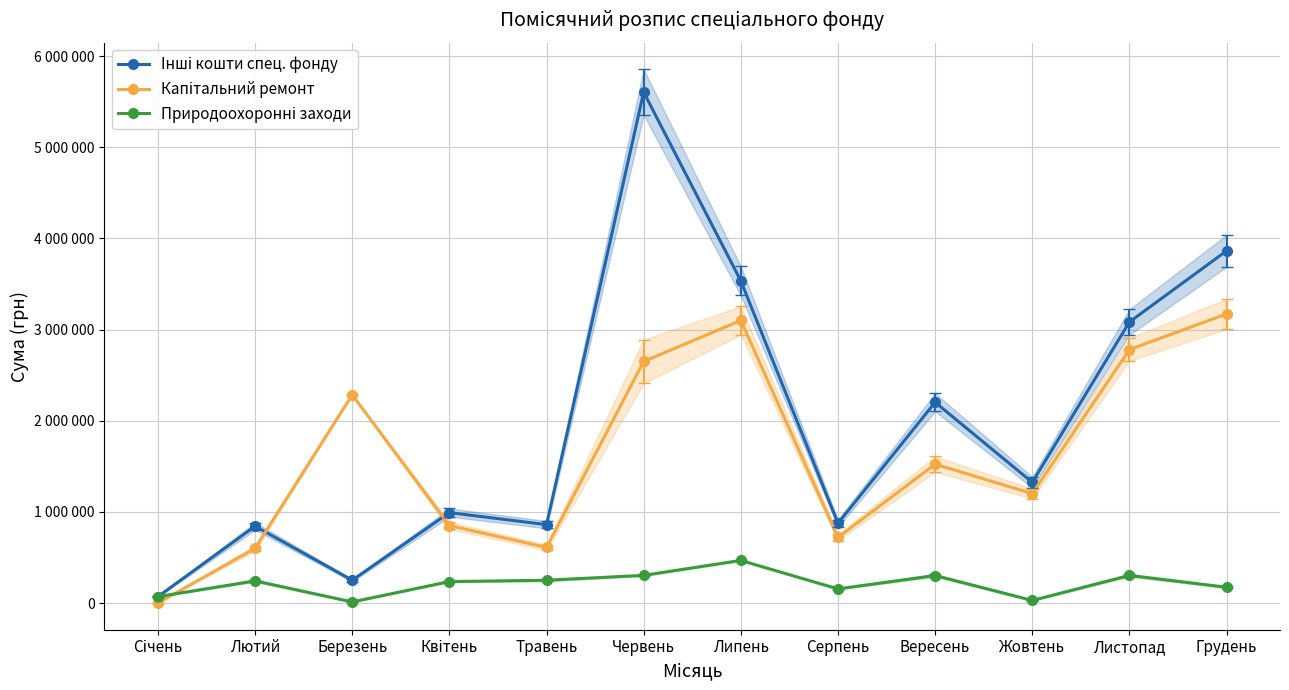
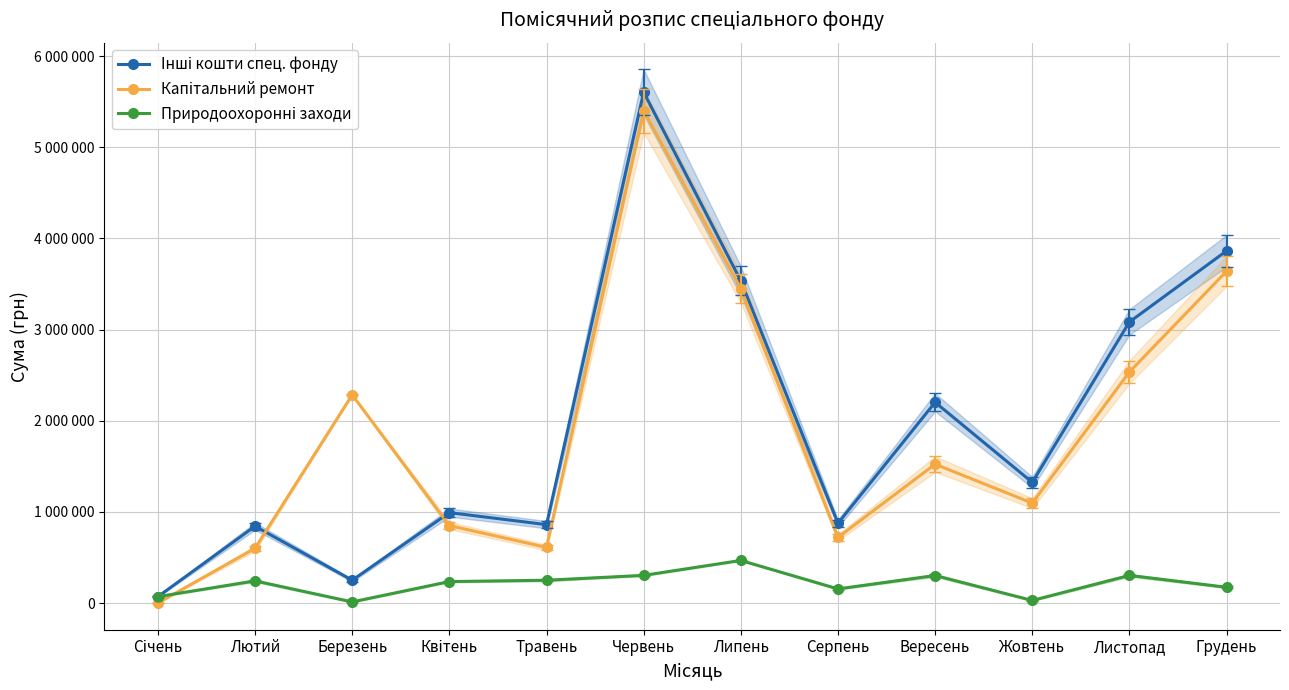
  {
    "Капітальний ремонт": {
      "Лютий": 600000,
      "Квітень": 900000,
      "Травень": 600000,
-     "Червень": 2600000,
-     "Липень": 3100000,
+     "Червень": 5400000,
+     "Липень": 3500000,
      "Серпень": 700000,
      "Вересень": 1500000,
-     "Жовтень": 1200000,
-     "Листопад": 2800000,
-     "Грудень": 3200000
+     "Жовтень": 1100000,
+     "Листопад": 2500000,
+     "Грудень": 3600000
    }
  }
